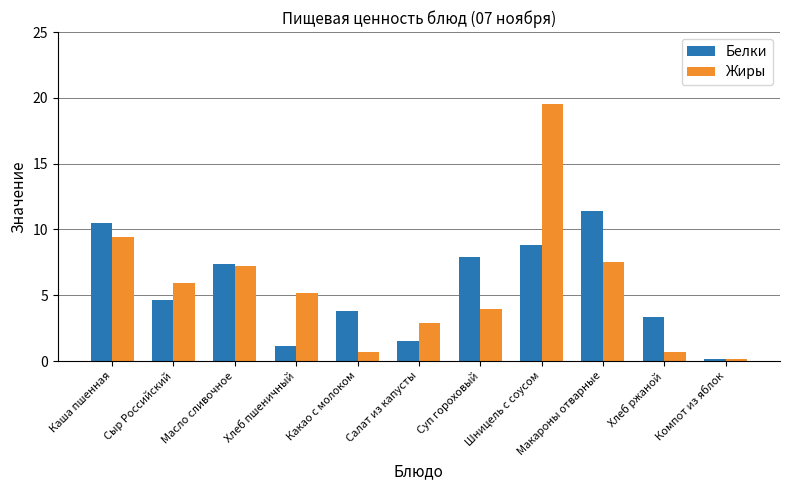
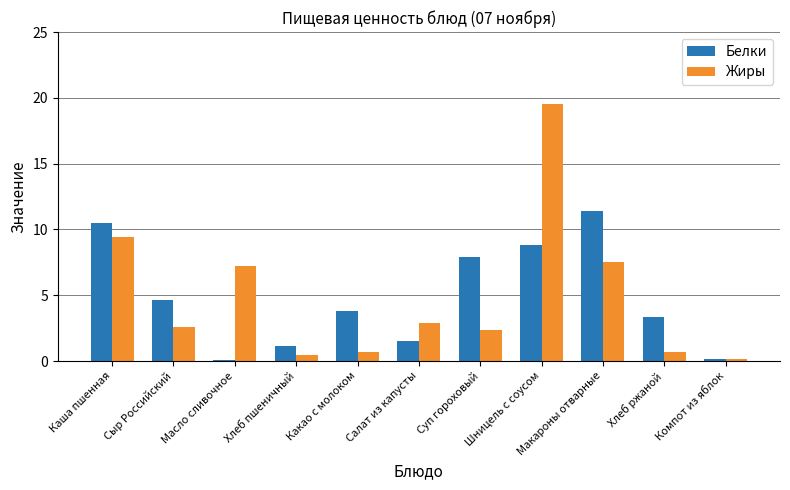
  {
    "Белки": {
      "Каша пшенная": 10.5,
      "Сыр Российский": 4.6,
-     "Масло сливочное": 7.4,
+     "Масло сливочное": 0.1,
      "Хлеб пшеничный": 1.1,
      "Какао с молоком": 3.8,
      "Салат из капусты": 1.5,
      "Суп гороховый": 7.9,
      "Шницель с соусом": 8.8,
      "Макароны отварные": 11.4,
      "Хлеб ржаной": 3.4
    },
    "Жиры": {
      "Каша пшенная": 9.5,
-     "Сыр Российский": 5.9,
+     "Сыр Российский": 2.6,
      "Масло сливочное": 7.2,
-     "Хлеб пшеничный": 5.2,
+     "Хлеб пшеничный": 0.5,
      "Какао с молоком": 0.7,
      "Салат из капусты": 2.9,
-     "Суп гороховый": 3.9,
+     "Суп гороховый": 2.3,
      "Шницель с соусом": 19.5,
      "Макароны отварные": 7.5,
      "Хлеб ржаной": 0.7
    }
  }
